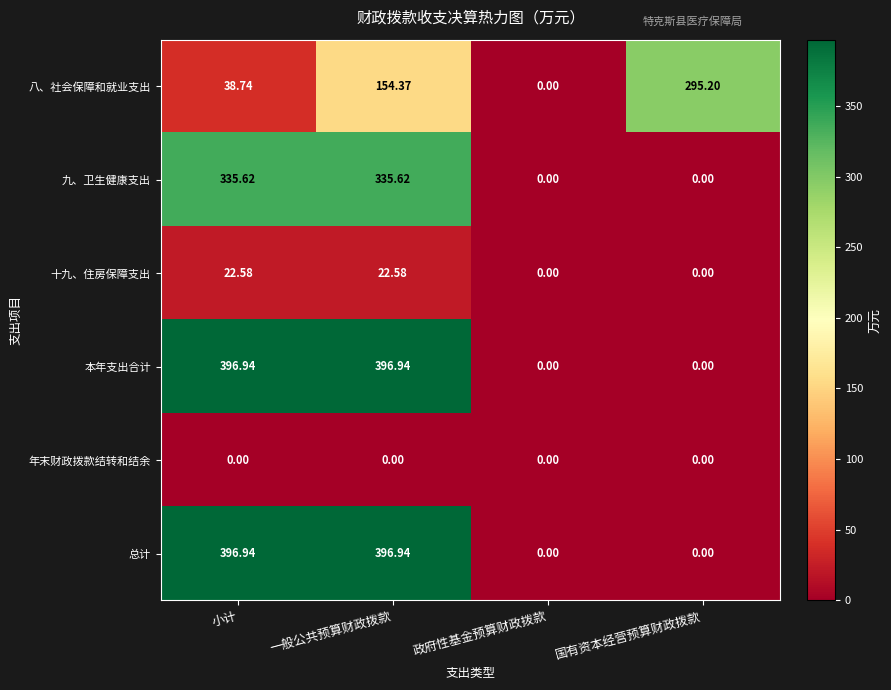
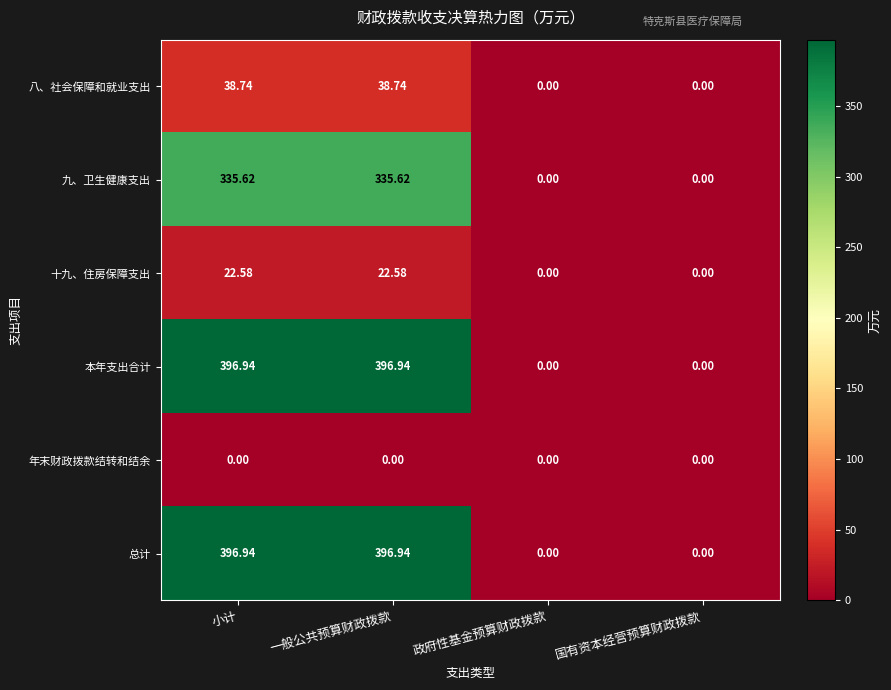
  {
    "八、社会保障和就业支出": {
      "小计": 38.74,
-     "一般公共预算财政拨款": 154.37,
+     "一般公共预算财政拨款": 38.74,
      "政府性基金预算财政拨款": 0.00,
-     "国有资本经营预算财政拨款": 295.20
+     "国有资本经营预算财政拨款": 0.00
    },
    "九、卫生健康支出": {
      "小计": 335.62,
      "一般公共预算财政拨款": 335.62,
      "政府性基金预算财政拨款": 0.00,
      "国有资本经营预算财政拨款": 0.00
    },
    "十九、住房保障支出": {
      "小计": 22.58,
      "一般公共预算财政拨款": 22.58,
      "政府性基金预算财政拨款": 0.00,
      "国有资本经营预算财政拨款": 0.00
    },
    "本年支出合计": {
      "小计": 396.94,
      "一般公共预算财政拨款": 396.94,
      "政府性基金预算财政拨款": 0.00,
      "国有资本经营预算财政拨款": 0.00
    },
    "年末财政拨款结转和结余": {
      "小计": 0.00,
      "一般公共预算财政拨款": 0.00,
      "政府性基金预算财政拨款": 0.00,
      "国有资本经营预算财政拨款": 0.00
    },
    "总计": {
      "小计": 396.94,
      "一般公共预算财政拨款": 396.94,
      "政府性基金预算财政拨款": 0.00,
      "国有资本经营预算财政拨款": 0.00
    }
  }
